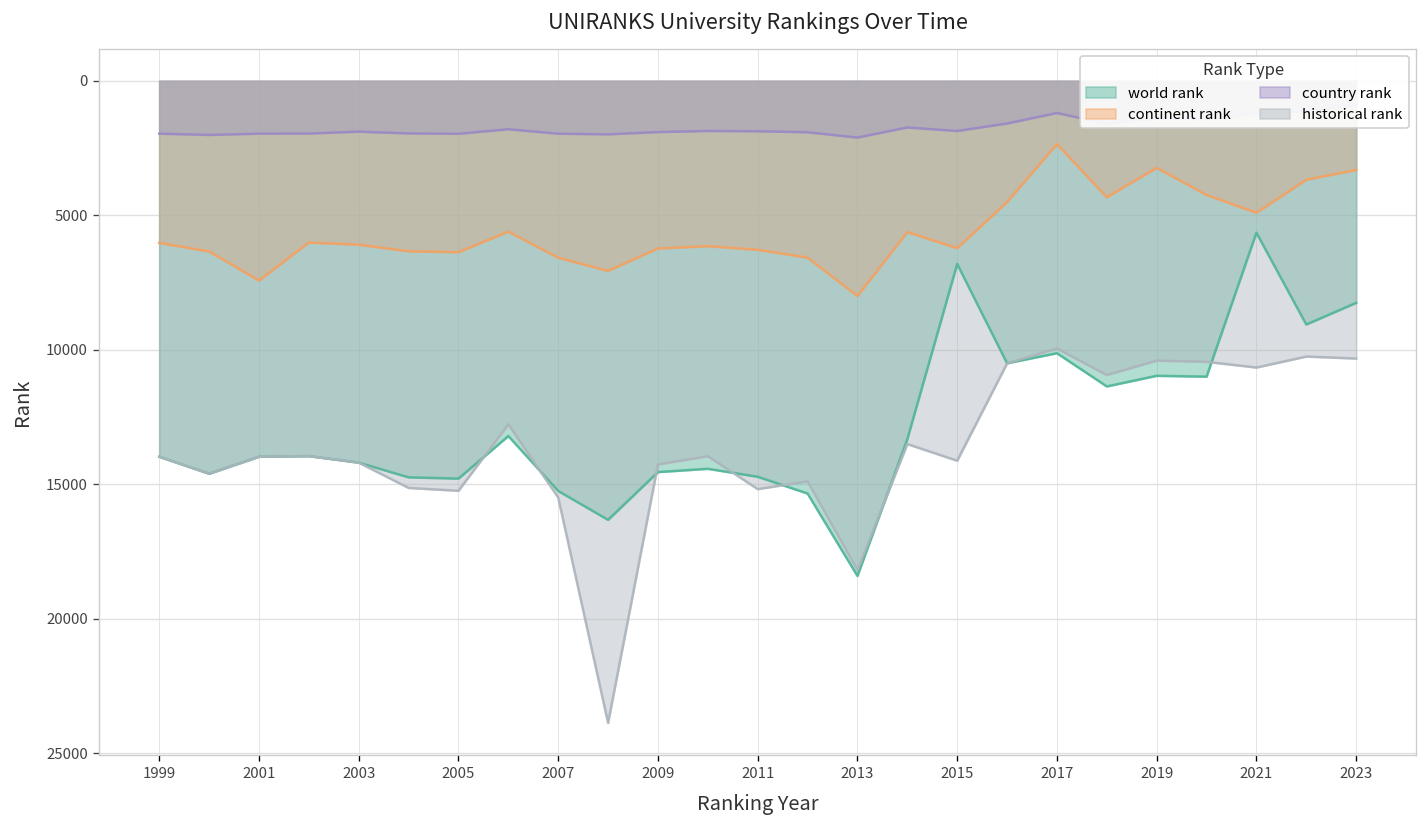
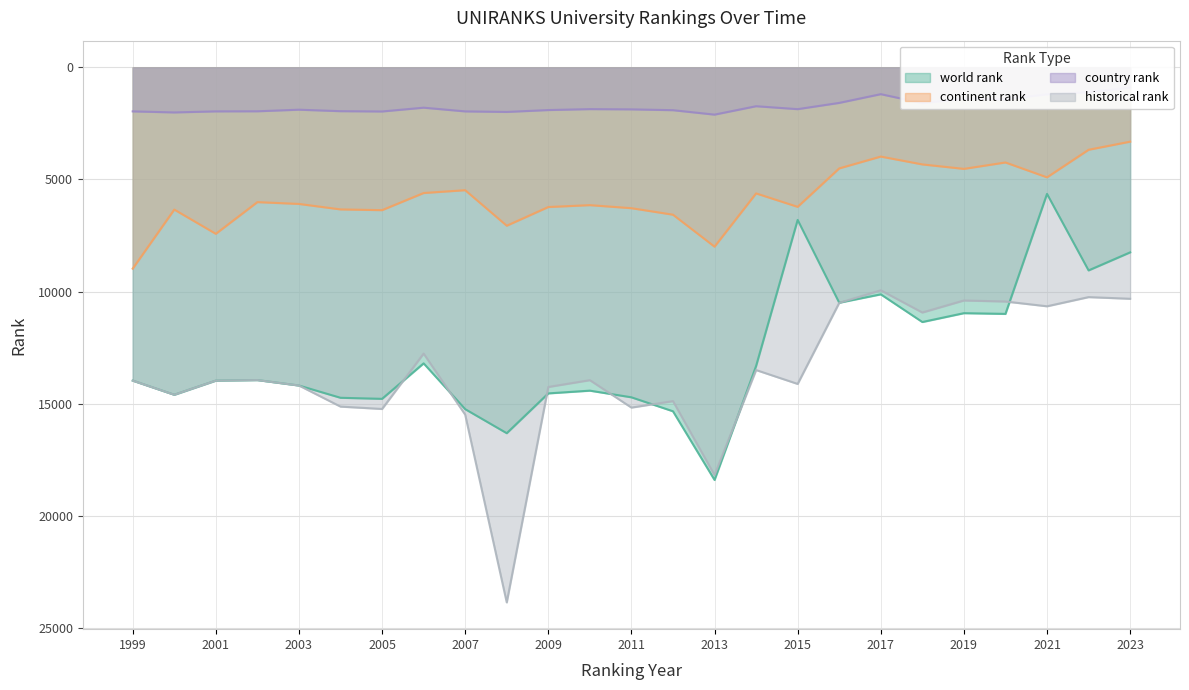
  {
    "world rank": {
      "2005": 14800,
      "2007": 15200,
      "2009": 14500,
      "2011": 14700,
      "2013": 18400,
      "2015": 6800,
      "2017": 10100,
      "2019": 11000,
      "2021": 5600,
      "2023": 8300
    },
    "continent rank": {
-     "1999": 6000,
+     "1999": 9000,
      "2001": 7400,
      "2003": 6100,
      "2005": 6400,
-     "2007": 6600,
+     "2007": 5500,
      "2009": 6200,
      "2011": 6300,
      "2013": 8000,
      "2015": 6200,
-     "2017": 2300,
-     "2019": 3200,
+     "2017": 4000,
+     "2019": 4500,
      "2021": 4900,
      "2023": 3300
    }
  }
